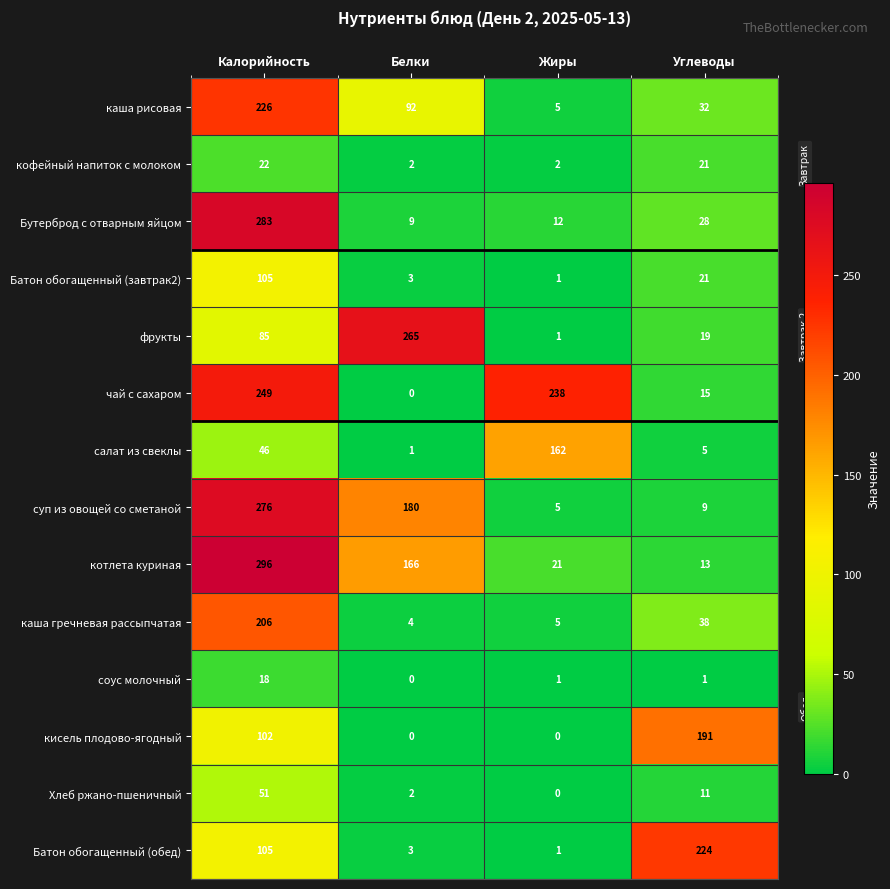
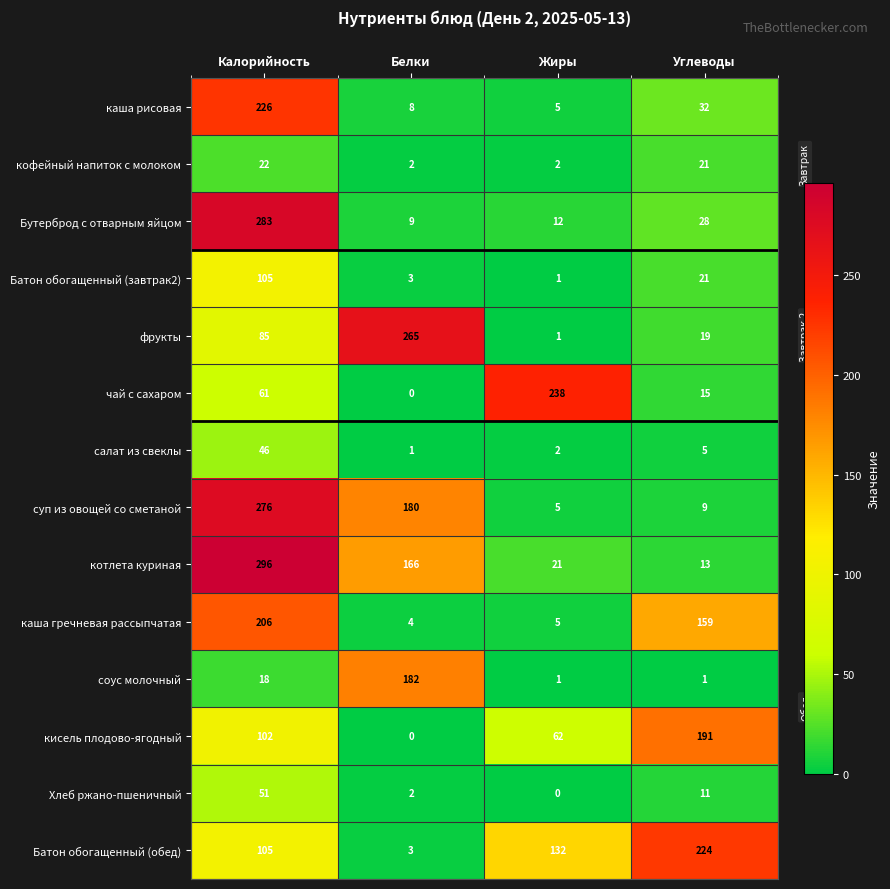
  {
    "каша рисовая": {
      "Калорийность": 226,
-     "Белки": 92,
+     "Белки": 8,
      "Жиры": 5,
      "Углеводы": 32
    },
    "кофейный напиток с молоком": {
      "Калорийность": 22,
      "Белки": 2,
      "Жиры": 2,
      "Углеводы": 21
    },
    "Бутерброд с отварным яйцом": {
      "Калорийность": 283,
      "Белки": 9,
      "Жиры": 12,
      "Углеводы": 28
    },
    "Батон обогащенный (завтрак2)": {
      "Калорийность": 105,
      "Белки": 3,
      "Жиры": 1,
      "Углеводы": 21
    },
    "фрукты": {
      "Калорийность": 85,
      "Белки": 265,
      "Жиры": 1,
      "Углеводы": 19
    },
    "чай с сахаром": {
-     "Калорийность": 249,
+     "Калорийность": 61,
      "Белки": 0,
      "Жиры": 238,
      "Углеводы": 15
    },
    "салат из свеклы": {
      "Калорийность": 46,
      "Белки": 1,
-     "Жиры": 162,
+     "Жиры": 2,
      "Углеводы": 5
    },
    "суп из овощей со сметаной": {
      "Калорийность": 276,
      "Белки": 180,
      "Жиры": 5,
      "Углеводы": 9
    },
    "котлета куриная": {
      "Калорийность": 296,
      "Белки": 166,
      "Жиры": 21,
      "Углеводы": 13
    },
    "каша гречневая рассыпчатая": {
      "Калорийность": 206,
      "Белки": 4,
      "Жиры": 5,
-     "Углеводы": 38
+     "Углеводы": 159
    },
    "соус молочный": {
      "Калорийность": 18,
-     "Белки": 0,
+     "Белки": 182,
      "Жиры": 1,
      "Углеводы": 1
    },
    "кисель плодово-ягодный": {
      "Калорийность": 102,
      "Белки": 0,
-     "Жиры": 0,
+     "Жиры": 62,
      "Углеводы": 191
    },
    "Хлеб ржано-пшеничный": {
      "Калорийность": 51,
      "Белки": 2,
      "Жиры": 0,
      "Углеводы": 11
    },
    "Батон обогащенный (обед)": {
      "Калорийность": 105,
      "Белки": 3,
-     "Жиры": 1,
+     "Жиры": 132,
      "Углеводы": 224
    }
  }
